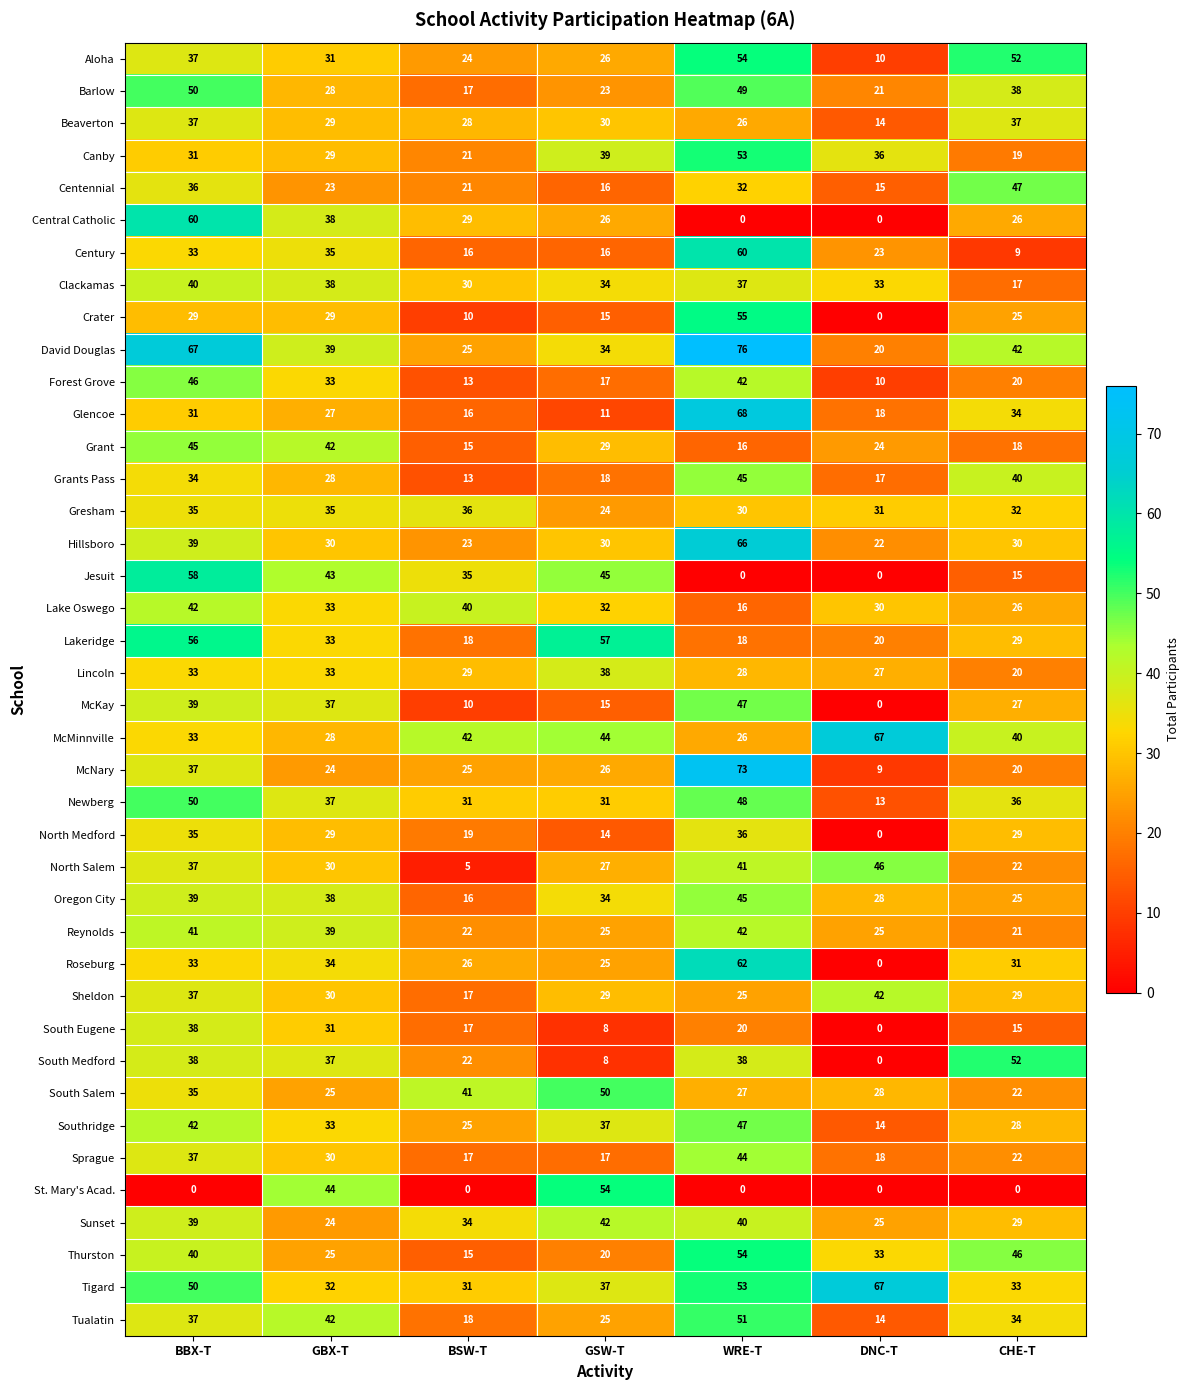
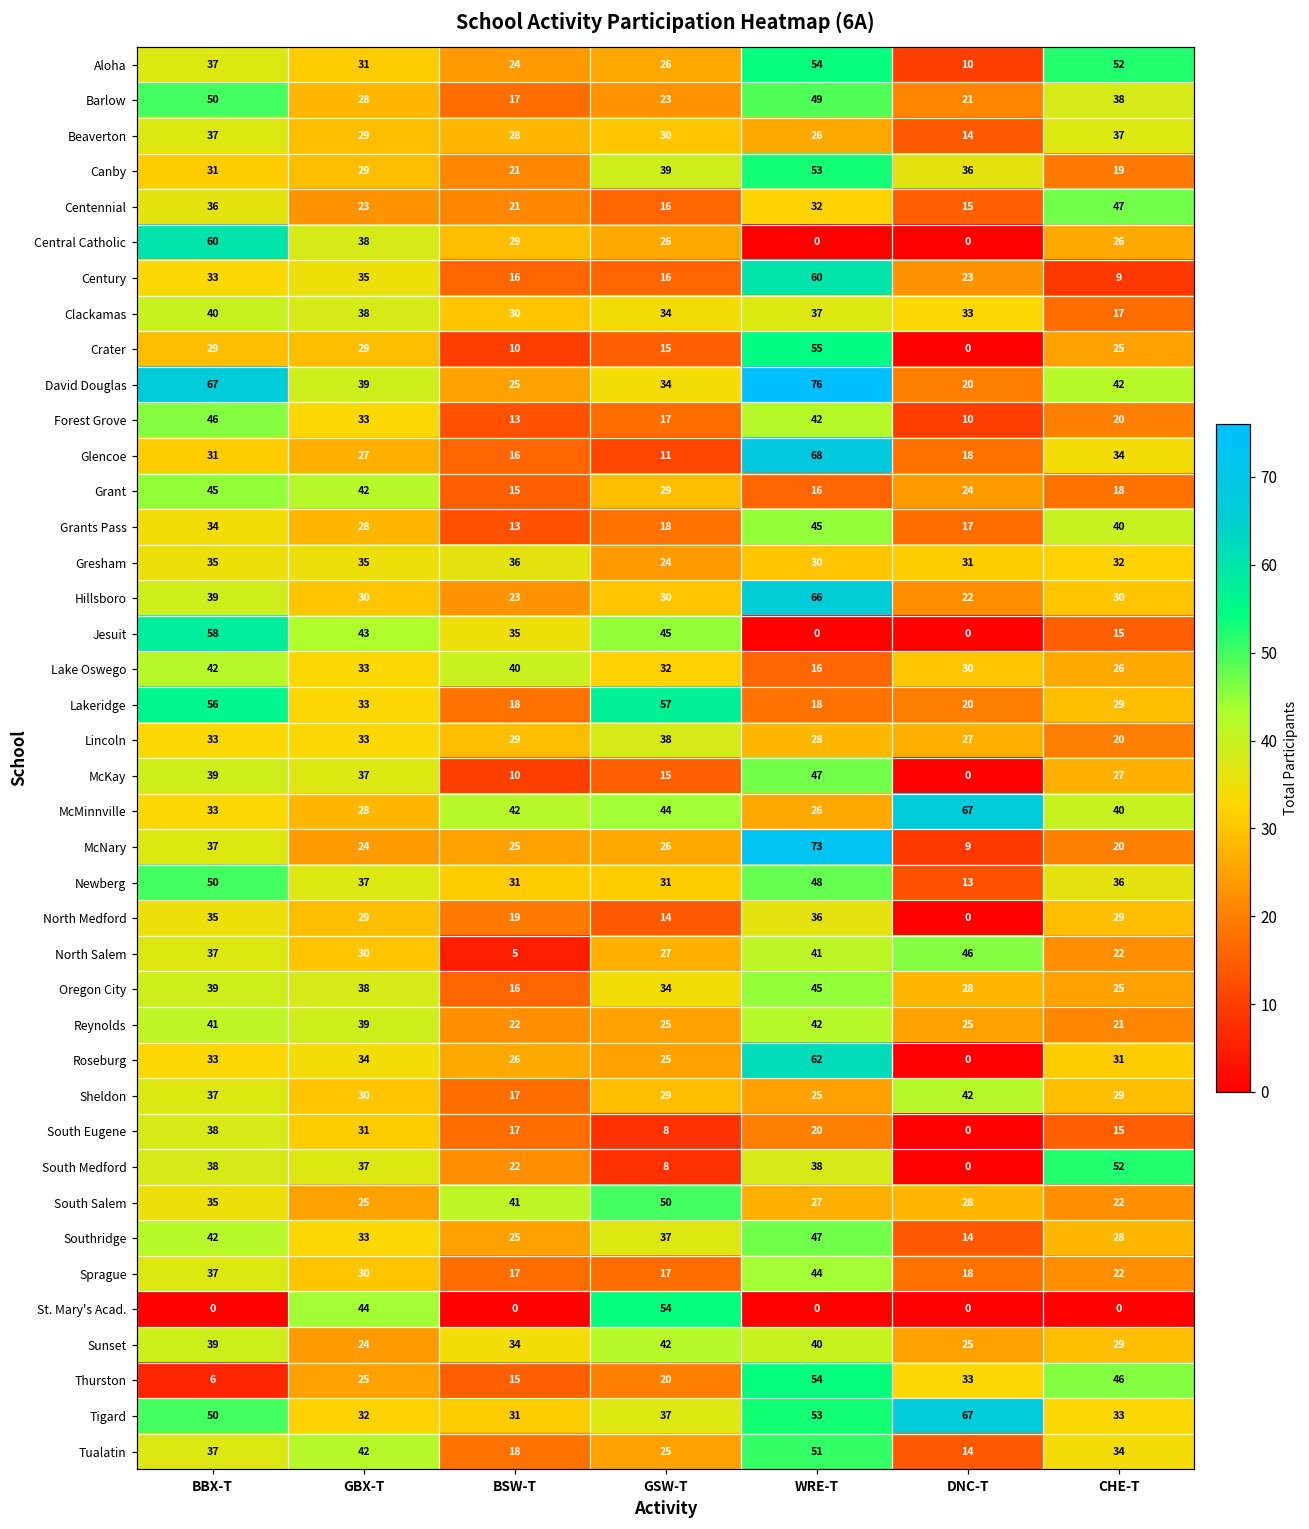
  {
    "Thurston": {
-     "BBX-T": 40,
+     "BBX-T": 6,
      "GBX-T": 25,
      "BSW-T": 15,
      "GSW-T": 20,
      "WRE-T": 54,
      "DNC-T": 33,
      "CHE-T": 46
    }
  }
